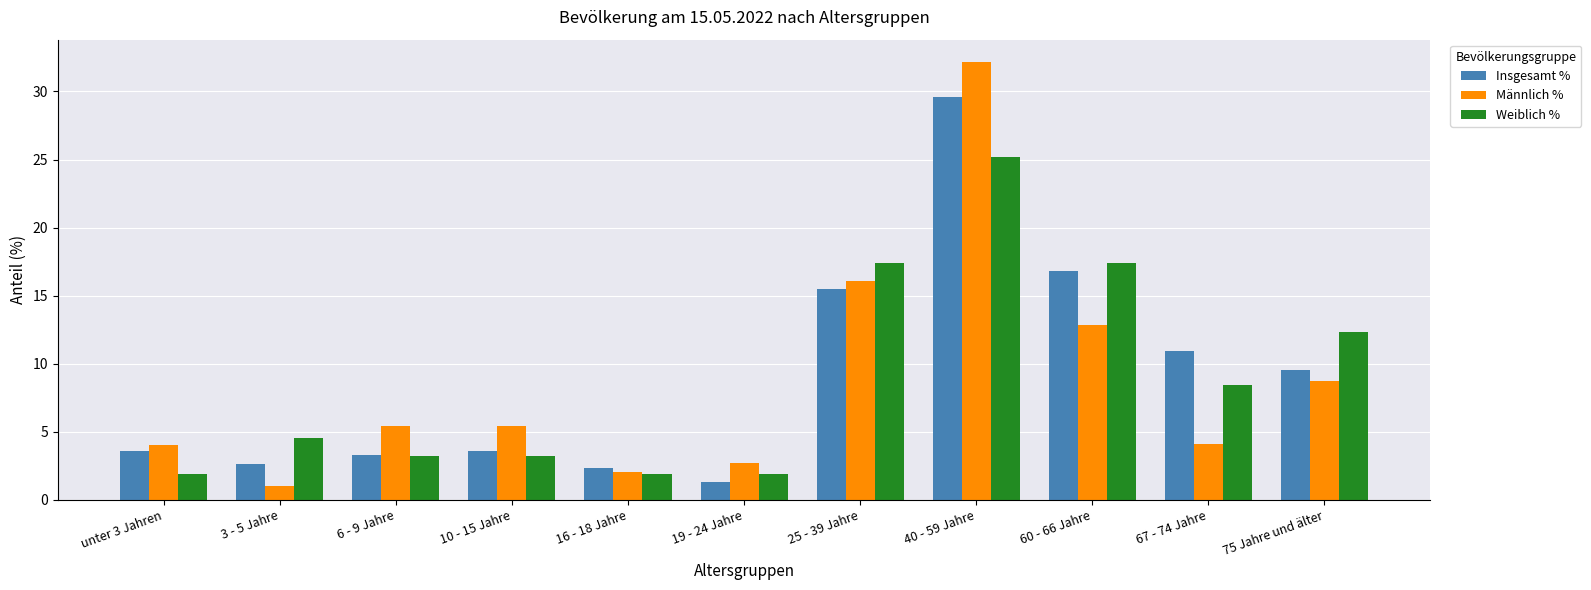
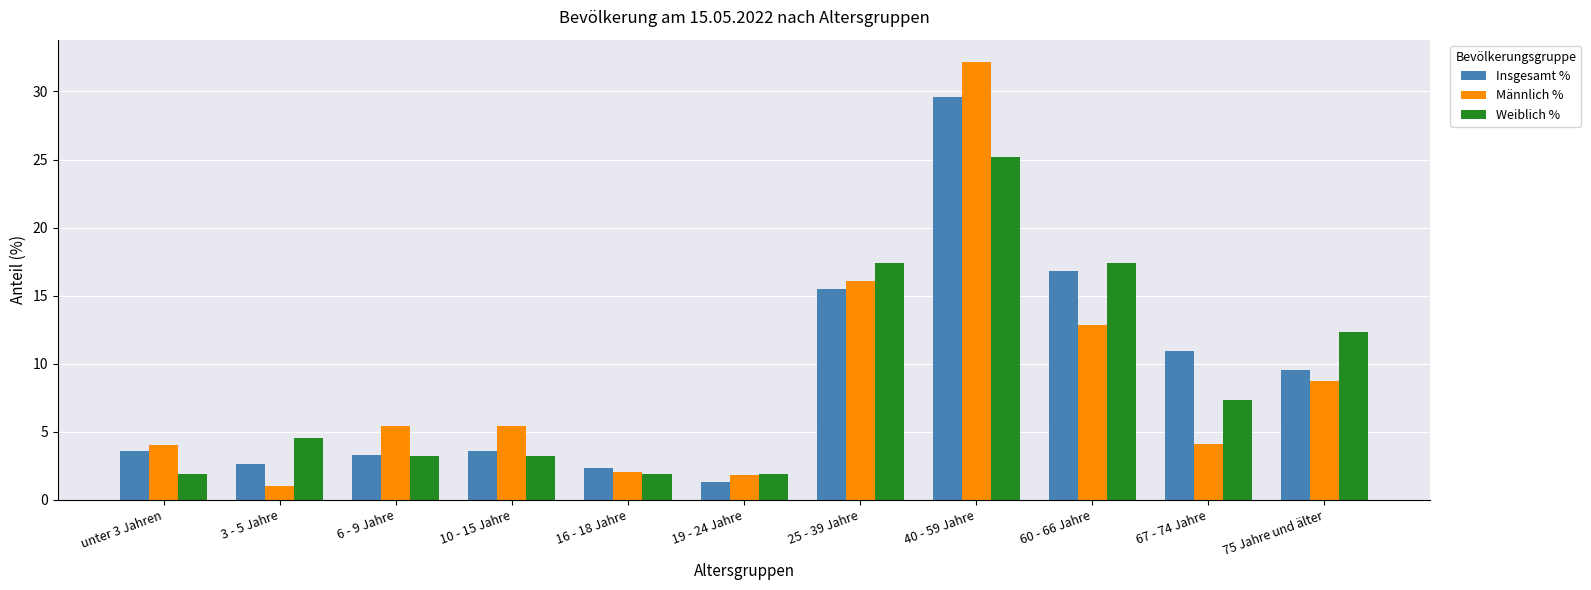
  {
    "Insgesamt %": {
      "unter 3 Jahren": 3.6,
      "3 - 5 Jahre": 2.6,
      "6 - 9 Jahre": 3.3,
      "10 - 15 Jahre": 3.6,
      "16 - 18 Jahre": 2.3,
      "19 - 24 Jahre": 1.3,
      "25 - 39 Jahre": 15.5,
      "40 - 59 Jahre": 29.6,
      "60 - 66 Jahre": 16.8,
      "67 - 74 Jahre": 10.9,
      "75 Jahre und älter": 9.5
    },
    "Männlich %": {
      "unter 3 Jahren": 4.0,
      "3 - 5 Jahre": 1.0,
      "6 - 9 Jahre": 5.4,
      "10 - 15 Jahre": 5.4,
      "16 - 18 Jahre": 2.0,
-     "19 - 24 Jahre": 2.7,
+     "19 - 24 Jahre": 1.8,
      "25 - 39 Jahre": 16.1,
      "40 - 59 Jahre": 32.2,
      "60 - 66 Jahre": 12.8,
      "67 - 74 Jahre": 4.1,
      "75 Jahre und älter": 8.7
    },
    "Weiblich %": {
      "unter 3 Jahren": 1.9,
      "3 - 5 Jahre": 4.5,
      "6 - 9 Jahre": 3.2,
      "10 - 15 Jahre": 3.2,
      "16 - 18 Jahre": 1.9,
      "19 - 24 Jahre": 1.9,
      "25 - 39 Jahre": 17.4,
      "40 - 59 Jahre": 25.2,
      "60 - 66 Jahre": 17.4,
-     "67 - 74 Jahre": 8.4,
+     "67 - 74 Jahre": 7.3,
      "75 Jahre und älter": 12.3
    }
  }
